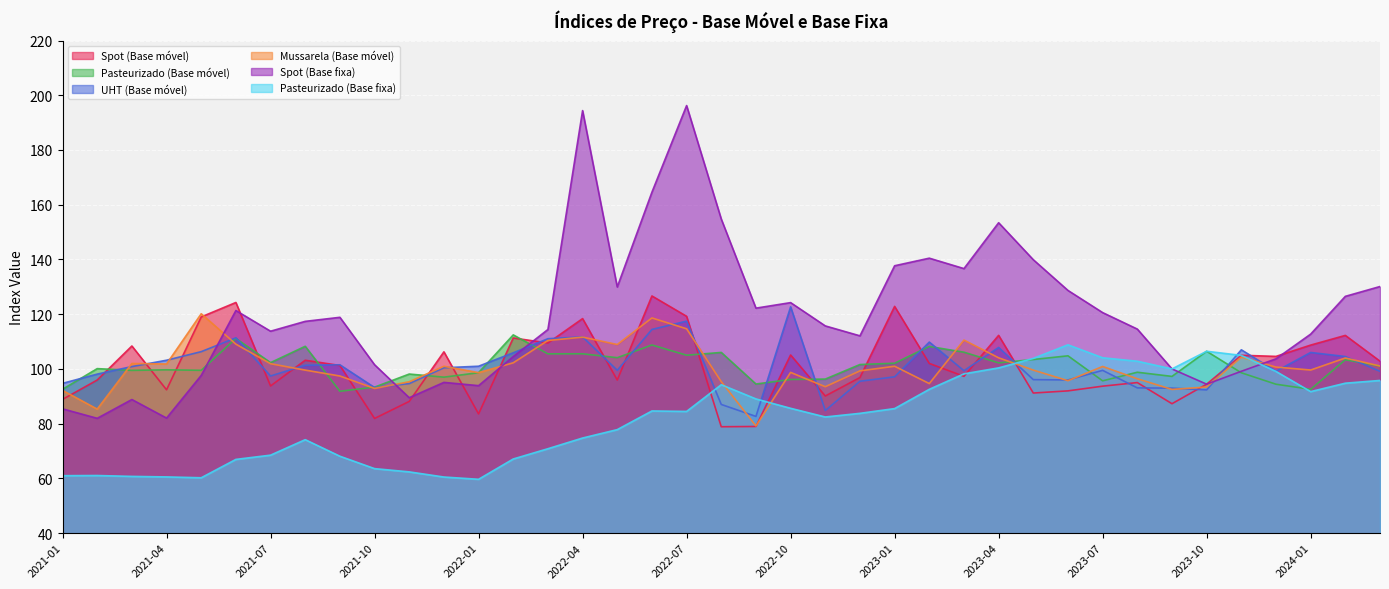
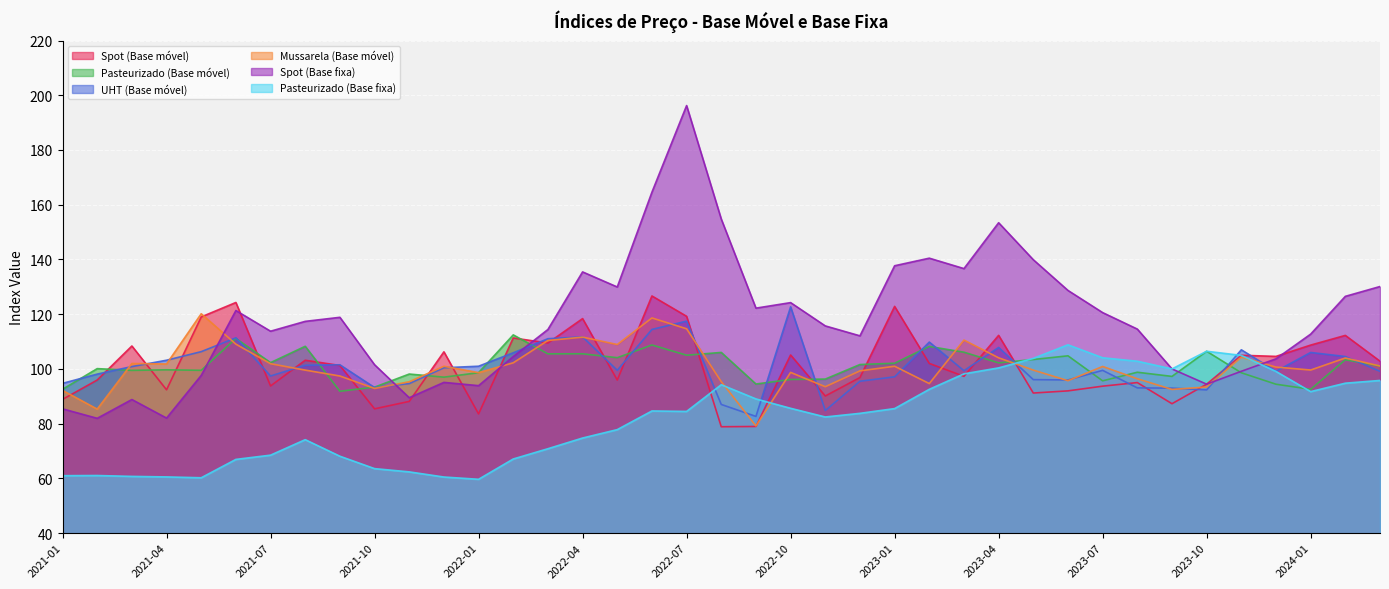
  {
    "Spot (Base móvel)": {
      "2021-01": 89,
      "2021-04": 92,
      "2021-07": 94,
-     "2021-10": 82,
+     "2021-10": 85,
      "2022-01": 84,
      "2022-04": 118,
      "2022-07": 119,
      "2022-10": 105,
      "2023-01": 123,
      "2023-04": 112,
      "2023-07": 94,
      "2024-01": 109
    },
    "Pasteurizado (Base móvel)": {
      "2021-04": 100,
      "2022-04": 106,
      "2022-07": 105,
      "2022-10": 96,
      "2023-01": 102,
      "2023-04": 102,
      "2023-07": 96
    },
    "UHT (Base móvel)": {
      "2021-01": 95,
      "2021-04": 103,
      "2021-07": 97,
      "2022-01": 101,
      "2022-07": 117,
      "2022-10": 123,
      "2023-01": 97,
      "2023-04": 108,
      "2023-07": 99,
      "2023-10": 92,
      "2024-01": 106
    },
    "Mussarela (Base móvel)": {
      "2021-04": 102,
      "2022-07": 115,
      "2022-10": 99,
      "2023-01": 101,
      "2023-04": 104,
      "2023-07": 101,
      "2023-10": 93,
      "2024-01": 100
    },
    "Spot (Base fixa)": {
      "2021-01": 85,
      "2021-04": 82,
      "2021-07": 114,
      "2021-10": 102,
      "2022-01": 94,
-     "2022-04": 194,
+     "2022-04": 135,
      "2022-07": 196,
      "2022-10": 124,
      "2023-01": 138,
      "2023-04": 153,
      "2023-07": 121,
      "2024-01": 113
    },
    "Pasteurizado (Base fixa)": {
      "2021-01": 61,
      "2021-04": 61,
      "2021-07": 68,
      "2021-10": 64,
      "2022-01": 60,
      "2022-04": 75,
      "2022-07": 84,
      "2022-10": 86,
      "2023-01": 86,
      "2023-04": 100,
      "2023-07": 104
    }
  }
